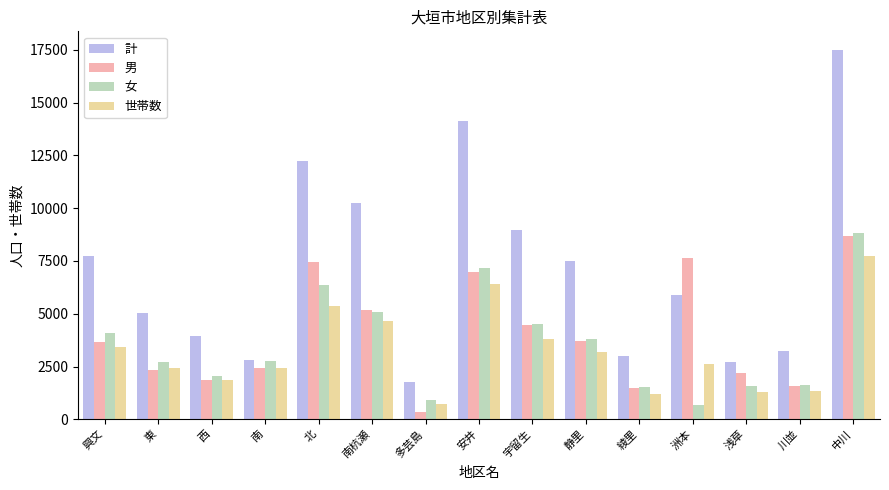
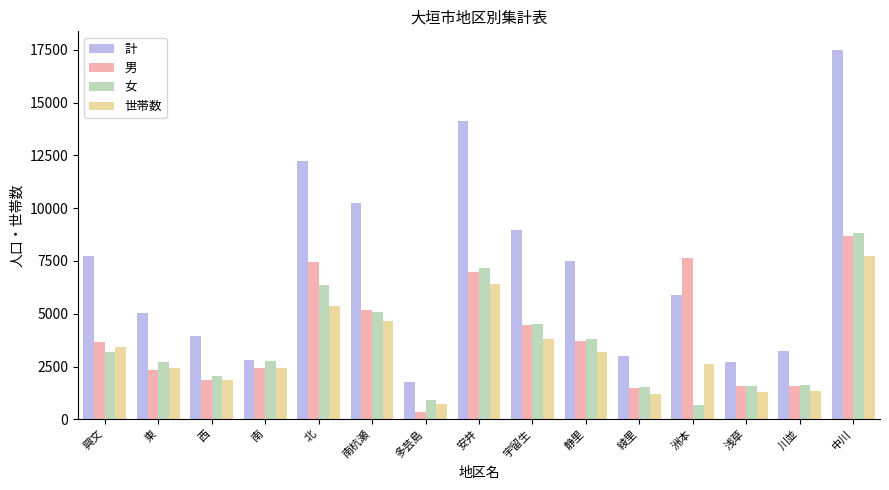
  {
    "計": {
      "興文": 7800,
      "東": 5100,
      "西": 3900,
      "南": 2800,
      "北": 12200,
      "南杭瀬": 10200,
      "多芸島": 1700,
      "安井": 14100,
      "宇留生": 9000,
      "静里": 7500,
      "綾里": 3000,
      "洲本": 5900,
      "浅草": 2700,
      "川並": 3200,
      "中川": 17500
    },
    "男": {
      "興文": 3700,
      "東": 2300,
      "西": 1900,
      "南": 2400,
      "北": 7400,
      "南杭瀬": 5200,
      "多芸島": 400,
      "安井": 7000,
      "宇留生": 4400,
      "静里": 3700,
      "綾里": 1500,
      "洲本": 7600,
-     "浅草": 2200,
+     "浅草": 1600,
      "川並": 1600,
      "中川": 8700
    },
    "女": {
-     "興文": 4100,
+     "興文": 3200,
      "東": 2700,
      "西": 2000,
      "南": 2800,
      "北": 6400,
      "南杭瀬": 5100,
      "多芸島": 900,
      "安井": 7100,
      "宇留生": 4500,
      "静里": 3800,
      "綾里": 1500,
      "洲本": 700,
      "浅草": 1600,
      "川並": 1600,
      "中川": 8800
    },
    "世帯数": {
      "興文": 3400,
      "東": 2400,
      "西": 1800,
      "南": 2400,
      "北": 5400,
      "南杭瀬": 4600,
      "多芸島": 700,
      "安井": 6400,
      "宇留生": 3800,
      "静里": 3200,
      "綾里": 1200,
      "洲本": 2600,
      "浅草": 1300,
      "川並": 1300,
      "中川": 7700
    }
  }
